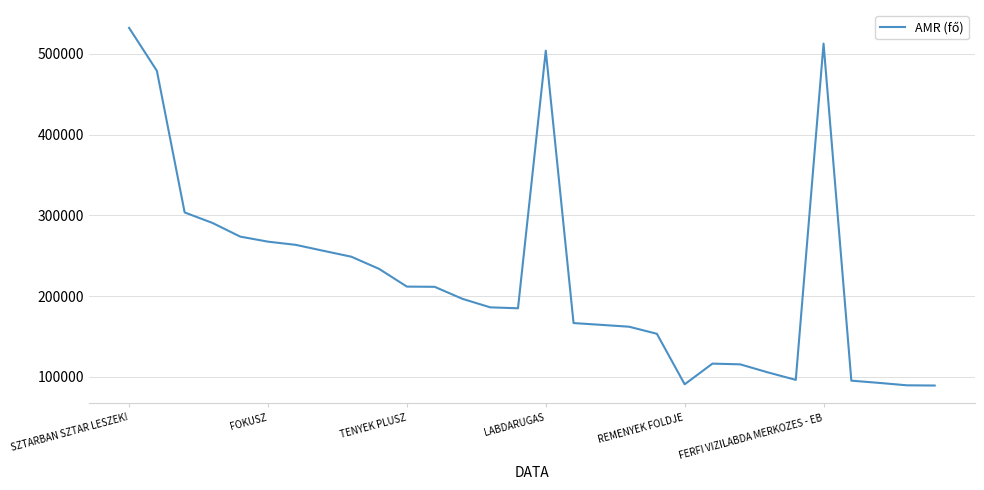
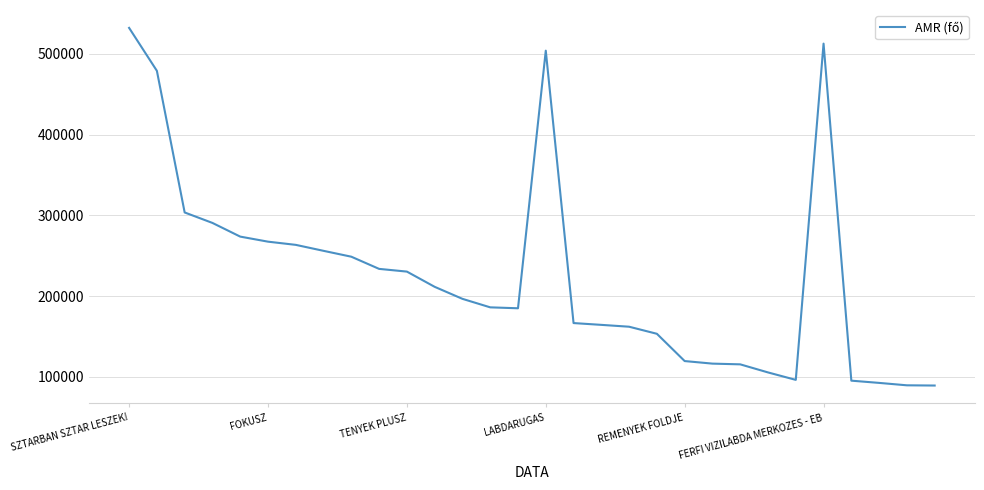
  {
    "SZTARBAN SZTAR LESZEK!": 530000,
    "FOKUSZ": 270000,
-   "TENYEK PLUSZ": 210000,
+   "TENYEK PLUSZ": 230000,
    "LABDARUGAS": 500000,
-   "REMENYEK FOLDJE": 90000,
+   "REMENYEK FOLDJE": 120000,
    "FERFI VIZILABDA MERKOZES - EB": 510000
  }
